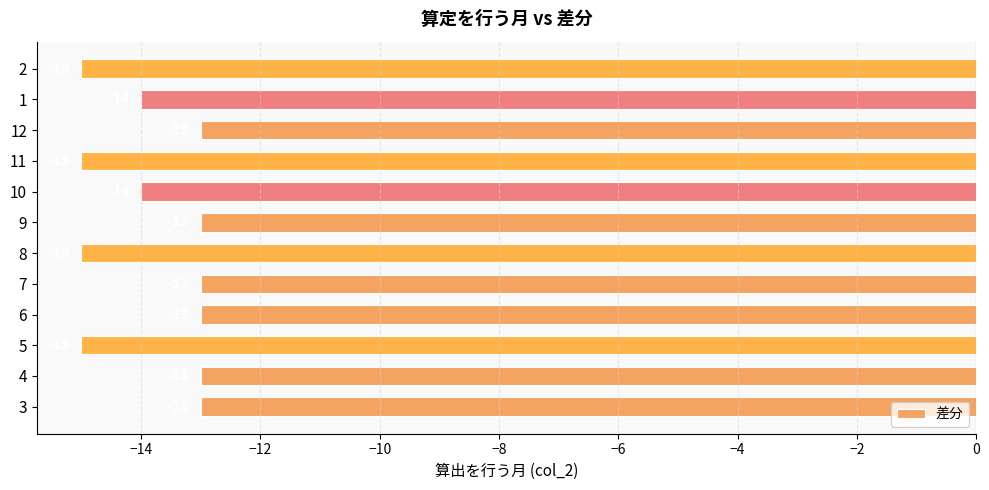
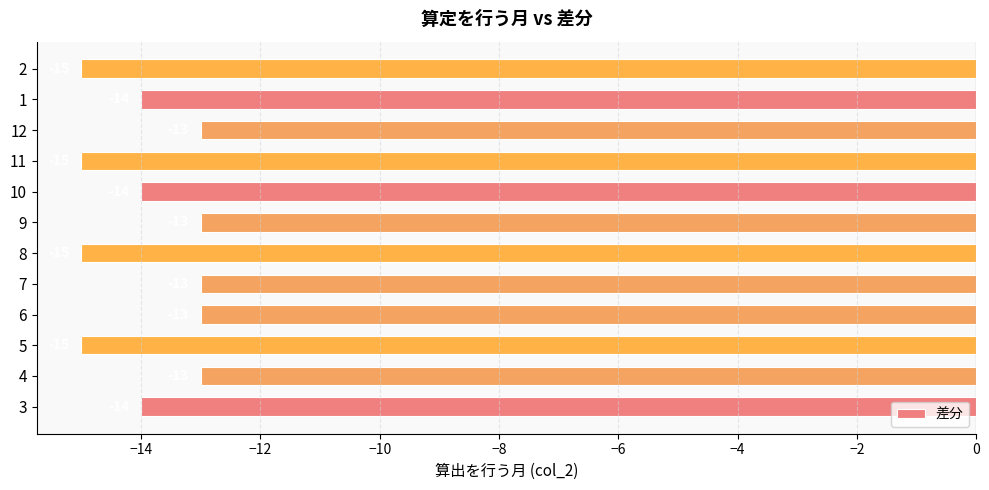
  {
    "2": -15,
    "1": -14,
    "12": -13,
    "11": -15,
    "10": -14,
    "9": -13,
    "8": -15,
    "7": -13,
    "6": -13,
    "5": -15,
    "4": -13,
-   "3": -13
+   "3": -14
  }
